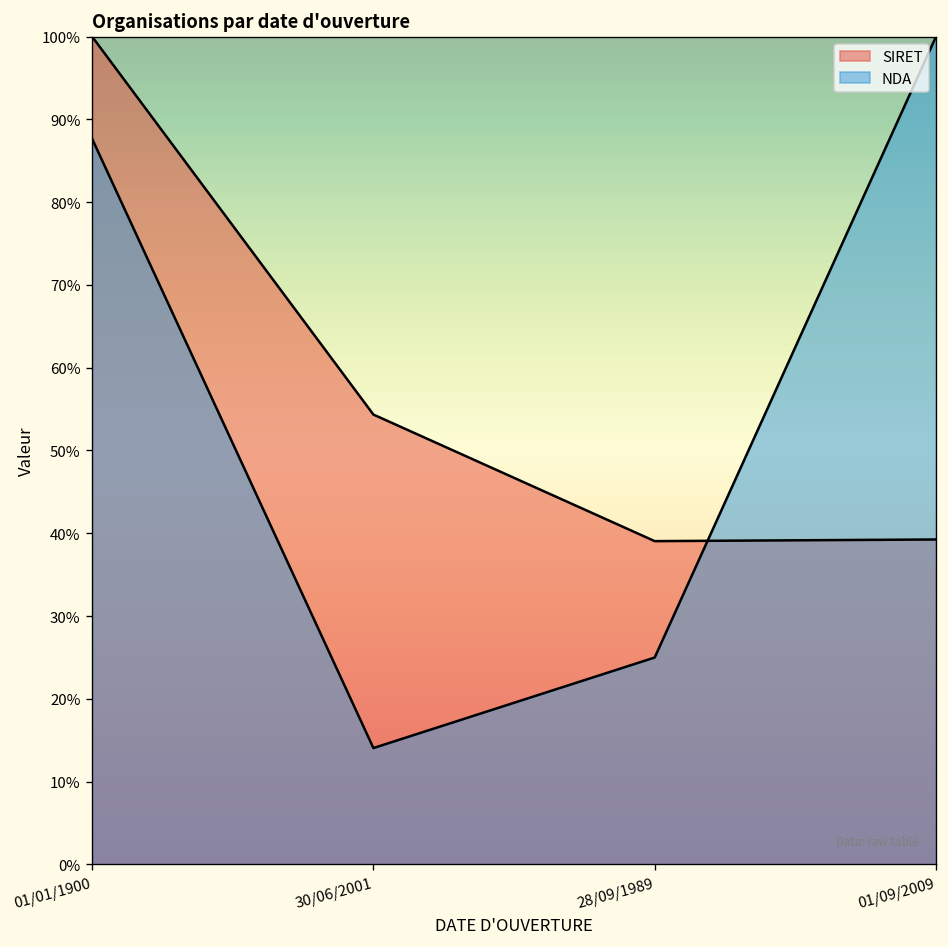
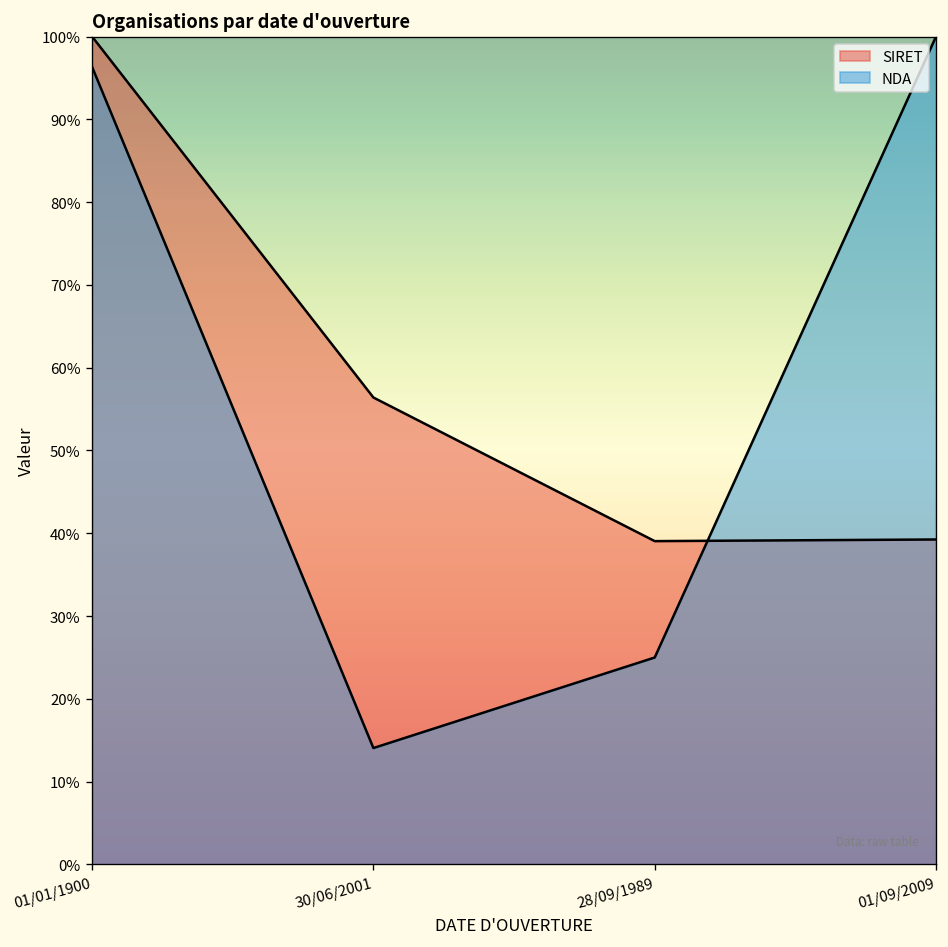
  {
    "SIRET": {
      "01/01/1900": "100%",
-     "30/06/2001": "54%",
+     "30/06/2001": "56%",
      "28/09/1989": "39%",
      "01/09/2009": "39%"
    },
    "NDA": {
-     "01/01/1900": "88%",
+     "01/01/1900": "96%",
      "30/06/2001": "14%",
      "28/09/1989": "25%",
      "01/09/2009": "100%"
    }
  }
